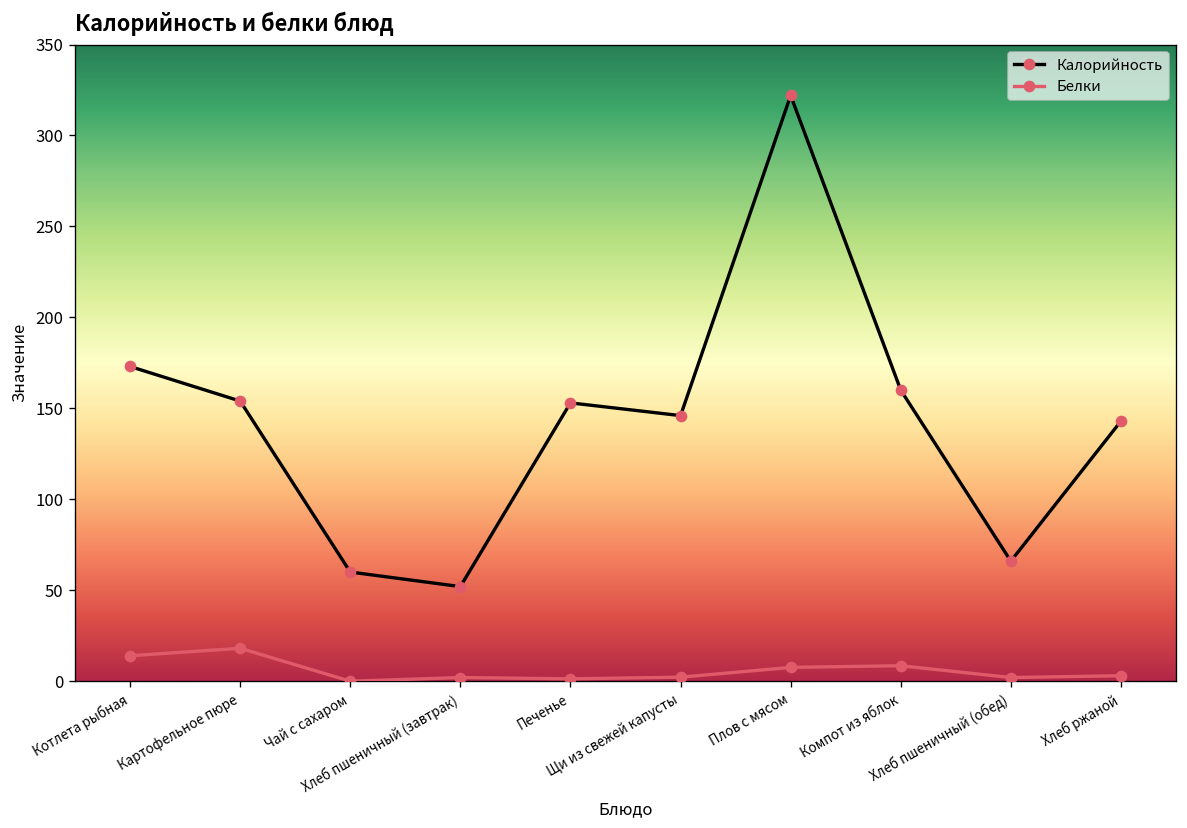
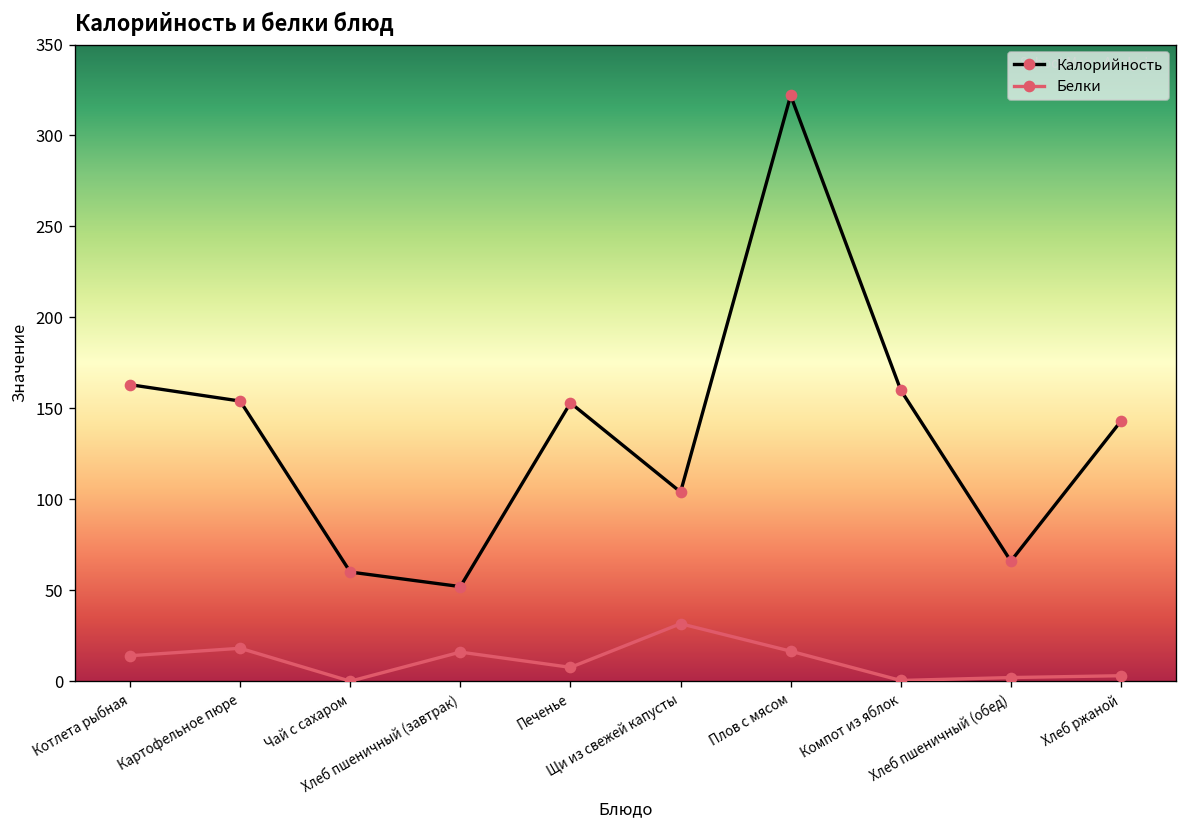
  {
    "Калорийность": {
-     "Котлета рыбная": 173,
+     "Котлета рыбная": 163,
      "Картофельное пюре": 154,
      "Чай с сахаром": 60,
      "Хлеб пшеничный (завтрак)": 52,
      "Печенье": 153,
-     "Щи из свежей капусты": 146,
+     "Щи из свежей капусты": 104,
      "Плов с мясом": 322,
      "Компот из яблок": 160,
      "Хлеб пшеничный (обед)": 66,
      "Хлеб ржаной": 143
    },
    "Белки": {
      "Котлета рыбная": 14,
      "Картофельное пюре": 18,
      "Чай с сахаром": 0,
-     "Хлеб пшеничный (завтрак)": 2,
-     "Печенье": 1,
-     "Щи из свежей капусты": 2,
-     "Плов с мясом": 8,
-     "Компот из яблок": 9,
+     "Хлеб пшеничный (завтрак)": 16,
+     "Печенье": 8,
+     "Щи из свежей капусты": 32,
+     "Плов с мясом": 17,
+     "Компот из яблок": 0,
      "Хлеб пшеничный (обед)": 2,
      "Хлеб ржаной": 3
    }
  }
